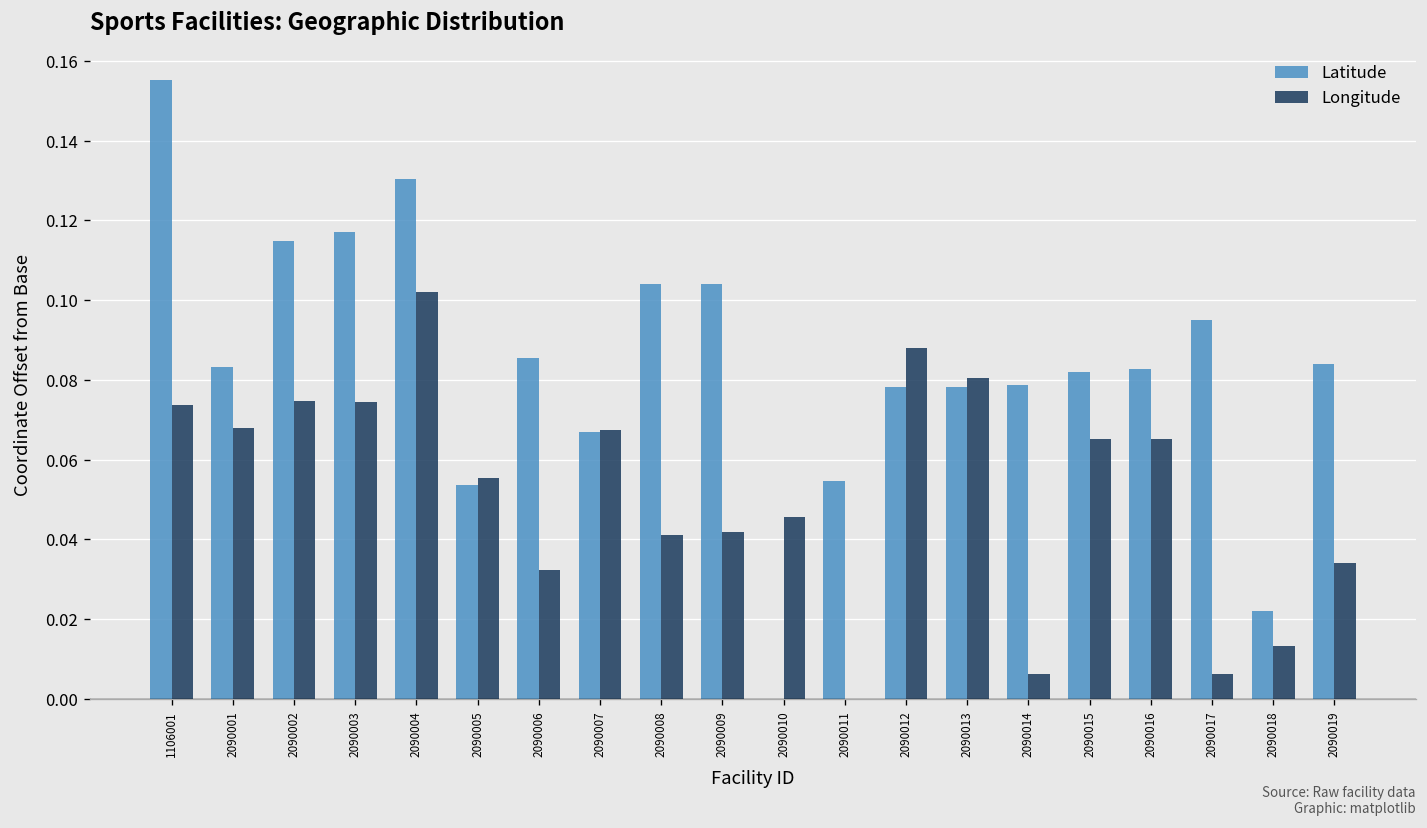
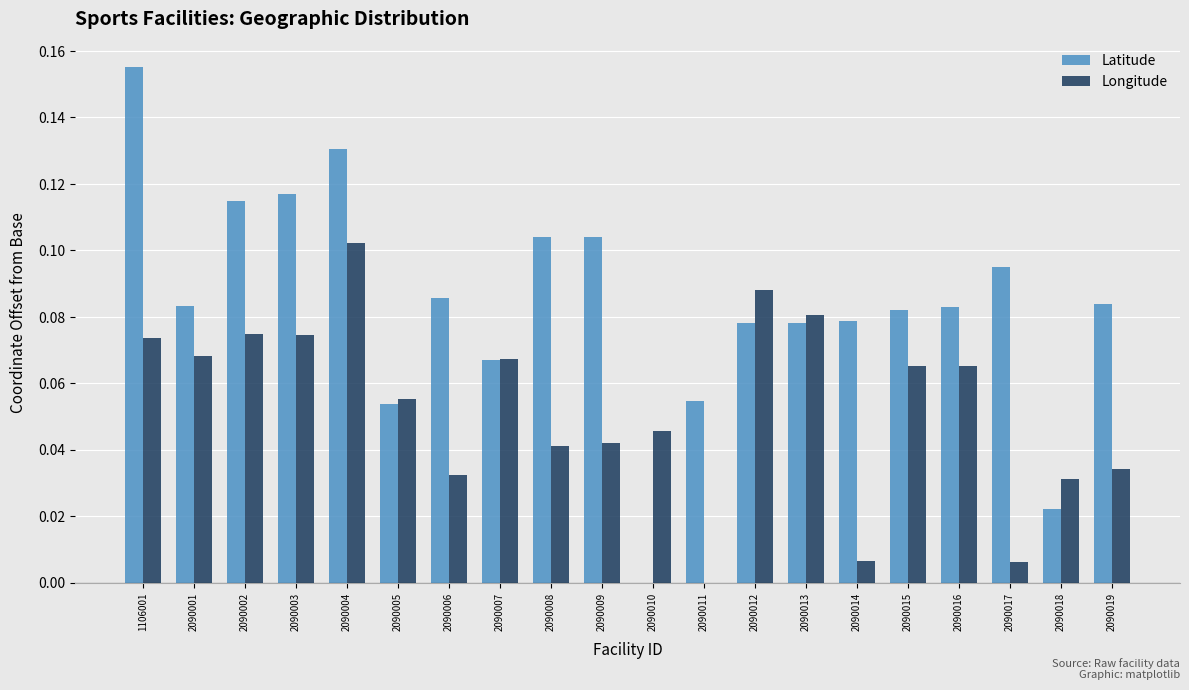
  {
    "Latitude": {
      "1106001": 0.155,
      "2090001": 0.083,
      "2090002": 0.115,
      "2090003": 0.117,
      "2090004": 0.130,
      "2090005": 0.054,
      "2090006": 0.085,
      "2090007": 0.067,
      "2090008": 0.104,
      "2090009": 0.104,
      "2090010": 0.000,
      "2090011": 0.055,
      "2090012": 0.078,
      "2090013": 0.078,
      "2090014": 0.079,
      "2090015": 0.082,
      "2090016": 0.083,
      "2090017": 0.095,
      "2090018": 0.022,
      "2090019": 0.084
    },
    "Longitude": {
      "1106001": 0.074,
      "2090001": 0.068,
      "2090002": 0.075,
      "2090003": 0.074,
      "2090004": 0.102,
      "2090005": 0.055,
      "2090006": 0.032,
      "2090007": 0.067,
      "2090008": 0.041,
      "2090009": 0.042,
      "2090010": 0.046,
      "2090011": 0.000,
      "2090012": 0.088,
      "2090013": 0.081,
      "2090014": 0.006,
      "2090015": 0.065,
      "2090016": 0.065,
      "2090017": 0.006,
-     "2090018": 0.013,
+     "2090018": 0.031,
      "2090019": 0.034
    }
  }
